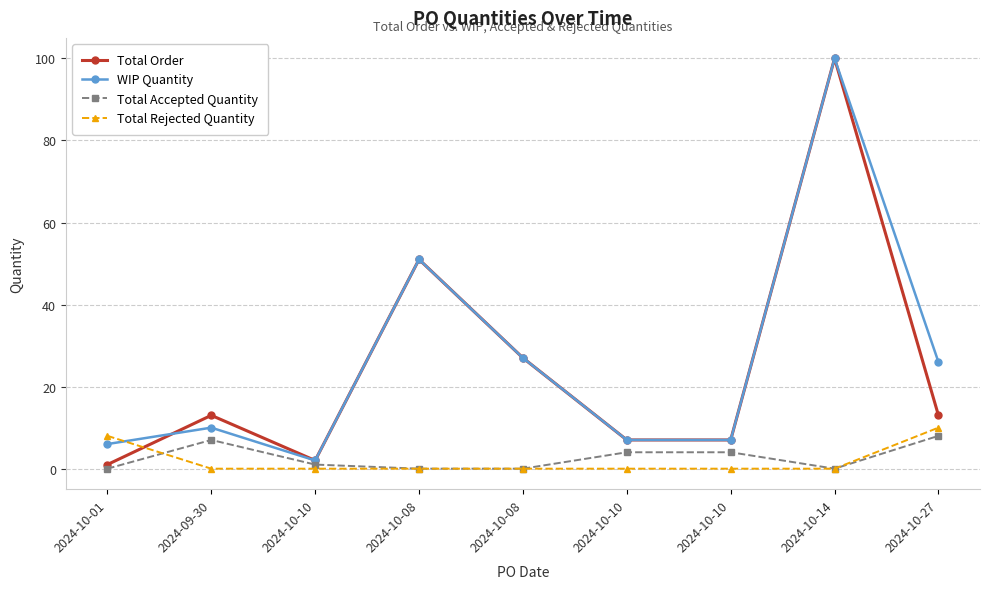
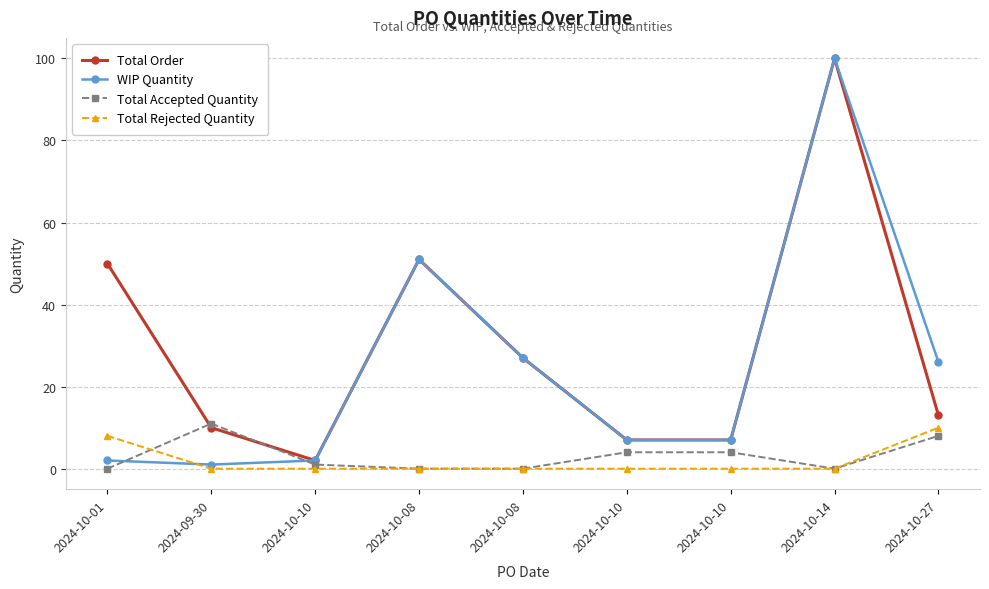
  {
    "Total Order": {
-     "2024-10-01": 1,
-     "2024-09-30": 13,
+     "2024-10-01": 50,
+     "2024-09-30": 10,
      "2024-10-27": 13
    },
    "WIP Quantity": {
-     "2024-10-01": 6,
-     "2024-09-30": 10,
+     "2024-10-01": 2,
+     "2024-09-30": 1,
      "2024-10-27": 26
    },
    "Total Accepted Quantity": {
      "2024-10-01": 0,
-     "2024-09-30": 7,
+     "2024-09-30": 11,
      "2024-10-27": 8
    },
    "Total Rejected Quantity": {
      "2024-10-01": 8,
      "2024-09-30": 0,
      "2024-10-27": 10
    }
  }
